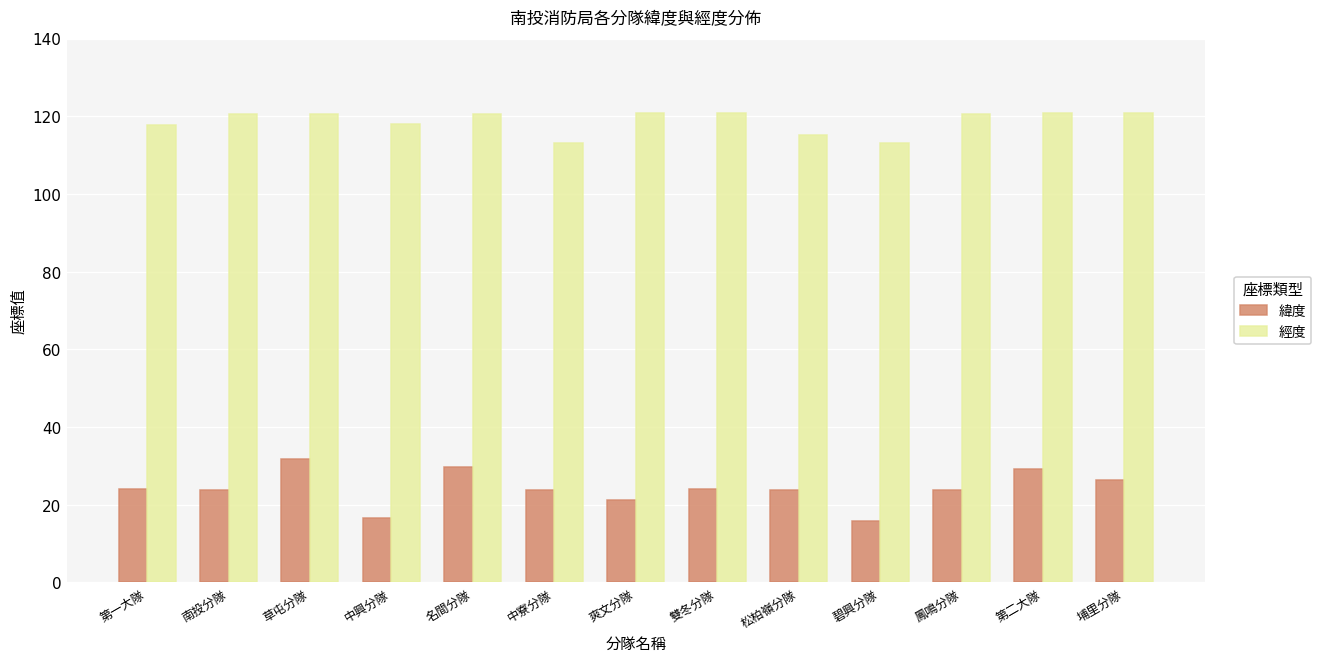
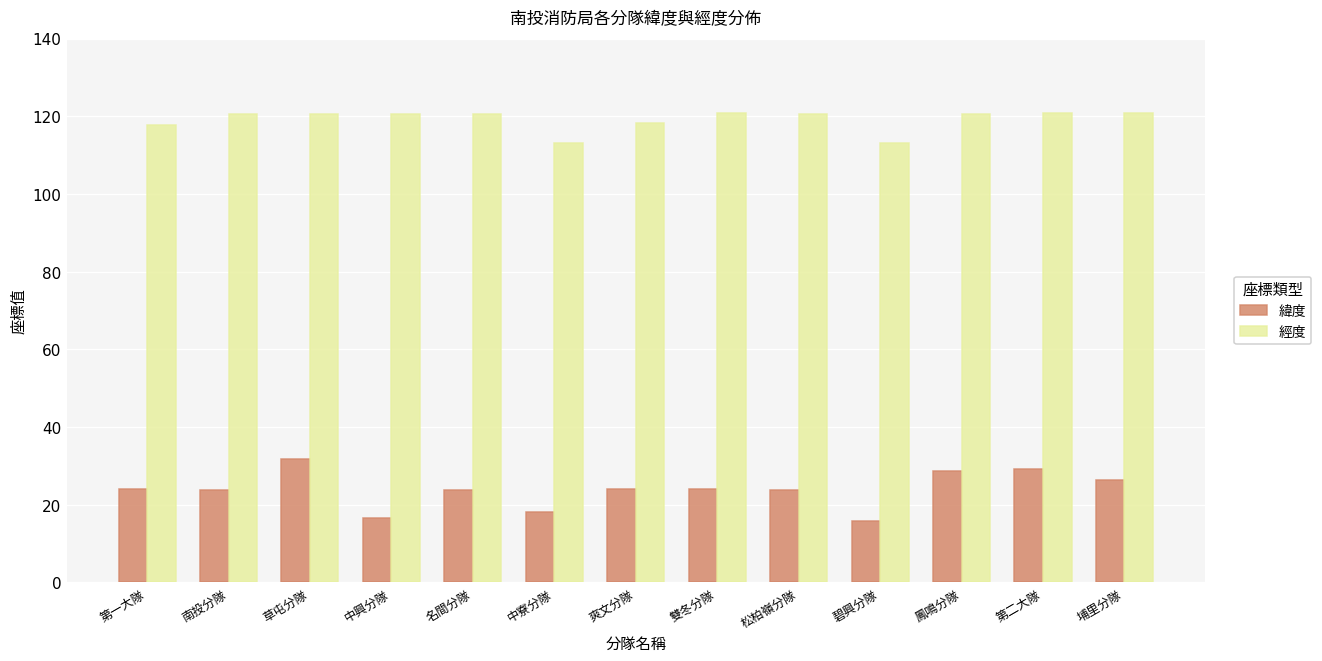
  {
    "緯度": {
      "第一大隊": 24,
      "南投分隊": 24,
      "草屯分隊": 32,
      "中興分隊": 17,
-     "名間分隊": 30,
-     "中寮分隊": 24,
-     "爽文分隊": 21,
+     "名間分隊": 24,
+     "中寮分隊": 18,
+     "爽文分隊": 24,
      "雙冬分隊": 24,
      "松柏嶺分隊": 24,
      "碧興分隊": 16,
-     "鳳鳴分隊": 24,
+     "鳳鳴分隊": 29,
      "第二大隊": 29,
      "埔里分隊": 26
    },
    "經度": {
      "第一大隊": 118,
      "南投分隊": 121,
      "草屯分隊": 121,
-     "中興分隊": 118,
+     "中興分隊": 121,
      "名間分隊": 121,
      "中寮分隊": 113,
-     "爽文分隊": 121,
+     "爽文分隊": 118,
      "雙冬分隊": 121,
-     "松柏嶺分隊": 115,
+     "松柏嶺分隊": 121,
      "碧興分隊": 113,
      "鳳鳴分隊": 121,
      "第二大隊": 121,
      "埔里分隊": 121
    }
  }
